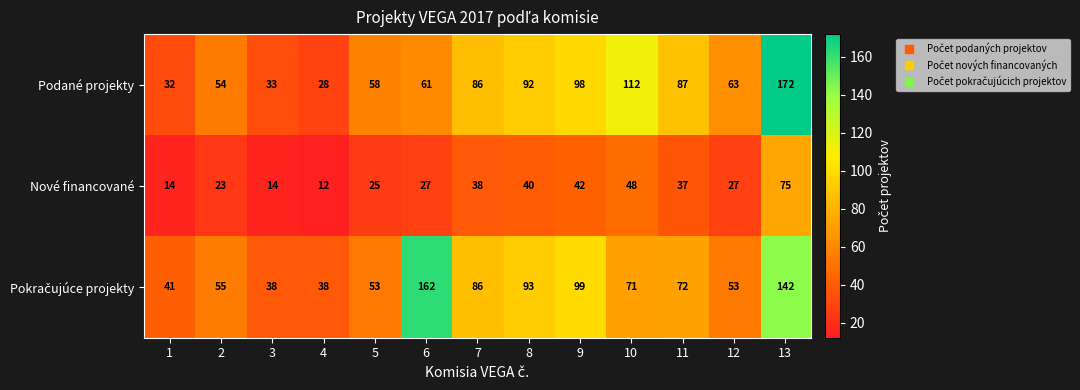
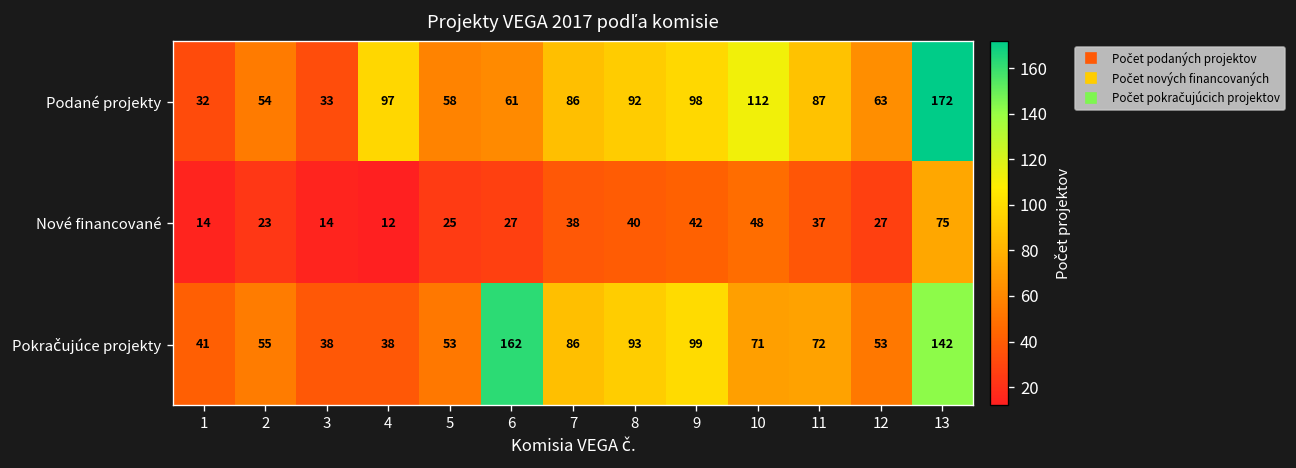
  {
    "Podané projekty": {
      "1": 32,
      "2": 54,
      "3": 33,
-     "4": 28,
+     "4": 97,
      "5": 58,
      "6": 61,
      "7": 86,
      "8": 92,
      "9": 98,
      "10": 112,
      "11": 87,
      "12": 63,
      "13": 172
    },
    "Nové financované": {
      "1": 14,
      "2": 23,
      "3": 14,
      "4": 12,
      "5": 25,
      "6": 27,
      "7": 38,
      "8": 40,
      "9": 42,
      "10": 48,
      "11": 37,
      "12": 27,
      "13": 75
    },
    "Pokračujúce projekty": {
      "1": 41,
      "2": 55,
      "3": 38,
      "4": 38,
      "5": 53,
      "6": 162,
      "7": 86,
      "8": 93,
      "9": 99,
      "10": 71,
      "11": 72,
      "12": 53,
      "13": 142
    }
  }
